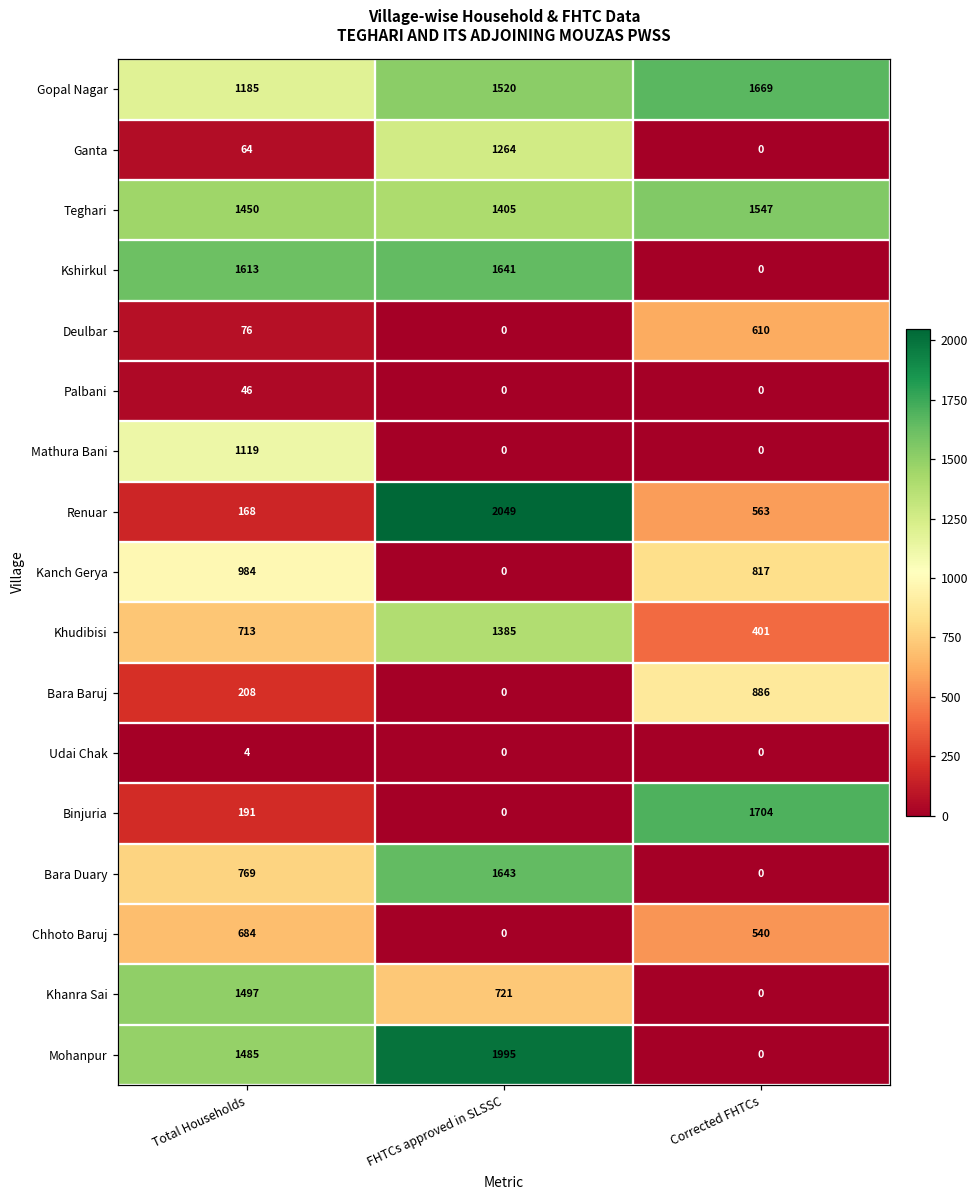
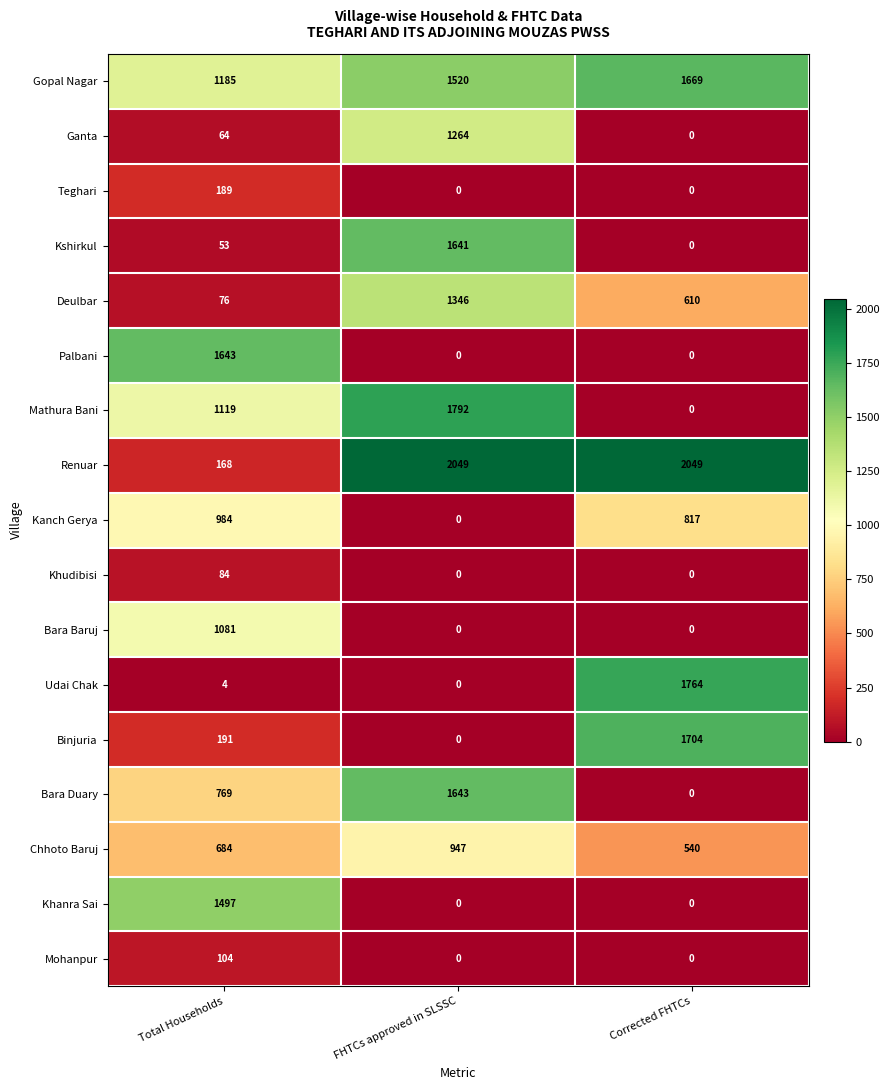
  {
    "Gopal Nagar": {
      "Total Households": 1185,
      "FHTCs approved in SLSSC": 1520,
      "Corrected FHTCs": 1669
    },
    "Ganta": {
      "Total Households": 64,
      "FHTCs approved in SLSSC": 1264,
      "Corrected FHTCs": 0
    },
    "Teghari": {
-     "Total Households": 1450,
-     "FHTCs approved in SLSSC": 1405,
-     "Corrected FHTCs": 1547
+     "Total Households": 189,
+     "FHTCs approved in SLSSC": 0,
+     "Corrected FHTCs": 0
    },
    "Kshirkul": {
-     "Total Households": 1613,
+     "Total Households": 53,
      "FHTCs approved in SLSSC": 1641,
      "Corrected FHTCs": 0
    },
    "Deulbar": {
      "Total Households": 76,
-     "FHTCs approved in SLSSC": 0,
+     "FHTCs approved in SLSSC": 1346,
      "Corrected FHTCs": 610
    },
    "Palbani": {
-     "Total Households": 46,
+     "Total Households": 1643,
      "FHTCs approved in SLSSC": 0,
      "Corrected FHTCs": 0
    },
    "Mathura Bani": {
      "Total Households": 1119,
-     "FHTCs approved in SLSSC": 0,
+     "FHTCs approved in SLSSC": 1792,
      "Corrected FHTCs": 0
    },
    "Renuar": {
      "Total Households": 168,
      "FHTCs approved in SLSSC": 2049,
-     "Corrected FHTCs": 563
+     "Corrected FHTCs": 2049
    },
    "Kanch Gerya": {
      "Total Households": 984,
      "FHTCs approved in SLSSC": 0,
      "Corrected FHTCs": 817
    },
    "Khudibisi": {
-     "Total Households": 713,
-     "FHTCs approved in SLSSC": 1385,
-     "Corrected FHTCs": 401
+     "Total Households": 84,
+     "FHTCs approved in SLSSC": 0,
+     "Corrected FHTCs": 0
    },
    "Bara Baruj": {
-     "Total Households": 208,
+     "Total Households": 1081,
      "FHTCs approved in SLSSC": 0,
-     "Corrected FHTCs": 886
+     "Corrected FHTCs": 0
    },
    "Udai Chak": {
      "Total Households": 4,
      "FHTCs approved in SLSSC": 0,
-     "Corrected FHTCs": 0
+     "Corrected FHTCs": 1764
    },
    "Binjuria": {
      "Total Households": 191,
      "FHTCs approved in SLSSC": 0,
      "Corrected FHTCs": 1704
    },
    "Bara Duary": {
      "Total Households": 769,
      "FHTCs approved in SLSSC": 1643,
      "Corrected FHTCs": 0
    },
    "Chhoto Baruj": {
      "Total Households": 684,
-     "FHTCs approved in SLSSC": 0,
+     "FHTCs approved in SLSSC": 947,
      "Corrected FHTCs": 540
    },
    "Khanra Sai": {
      "Total Households": 1497,
-     "FHTCs approved in SLSSC": 721,
+     "FHTCs approved in SLSSC": 0,
      "Corrected FHTCs": 0
    },
    "Mohanpur": {
-     "Total Households": 1485,
-     "FHTCs approved in SLSSC": 1995,
+     "Total Households": 104,
+     "FHTCs approved in SLSSC": 0,
      "Corrected FHTCs": 0
    }
  }
